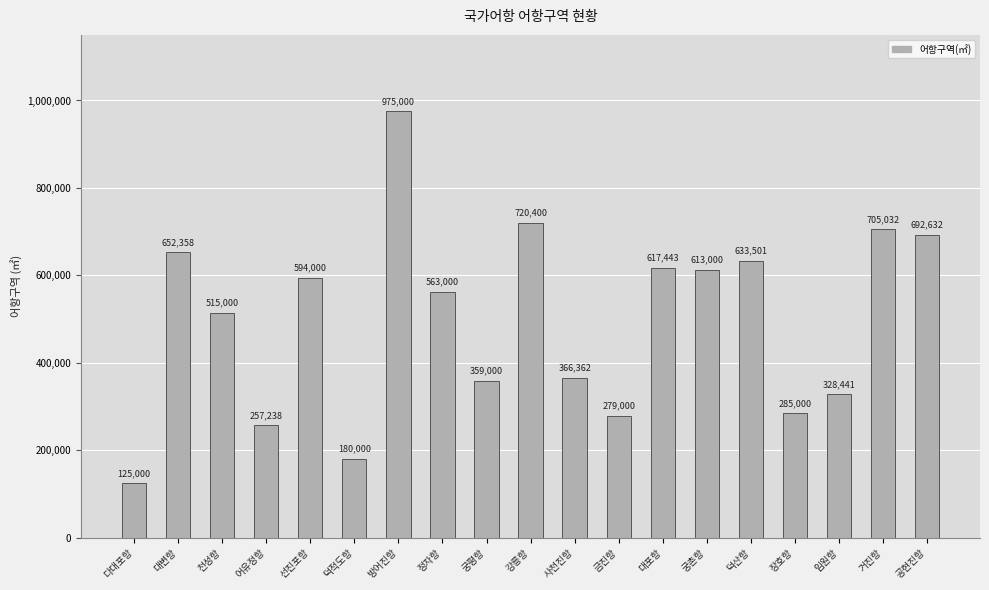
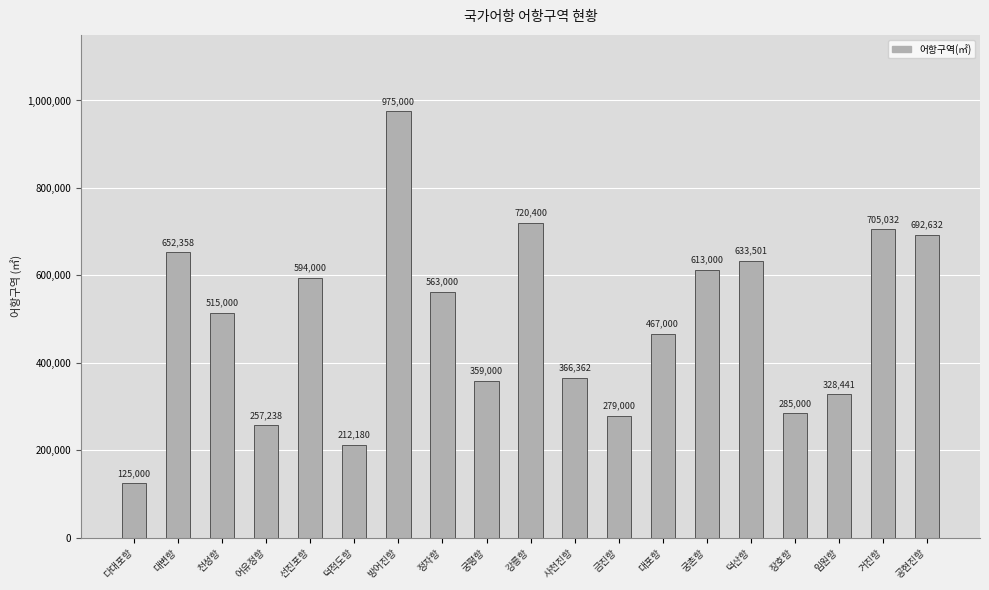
  {
    "다대포항": "125,000",
    "대변항": "652,358",
    "천성항": "515,000",
    "어유정항": "257,238",
    "선진포항": "594,000",
-   "덕적도항": "180,000",
+   "덕적도항": "212,180",
    "방어진항": "975,000",
    "정자항": "563,000",
    "궁평항": "359,000",
    "강릉항": "720,400",
    "사천진항": "366,362",
    "금진항": "279,000",
-   "대포항": "617,443",
+   "대포항": "467,000",
    "궁촌항": "613,000",
    "덕산항": "633,501",
    "장호항": "285,000",
    "임원항": "328,441",
    "거진항": "705,032",
    "공현진항": "692,632"
  }
